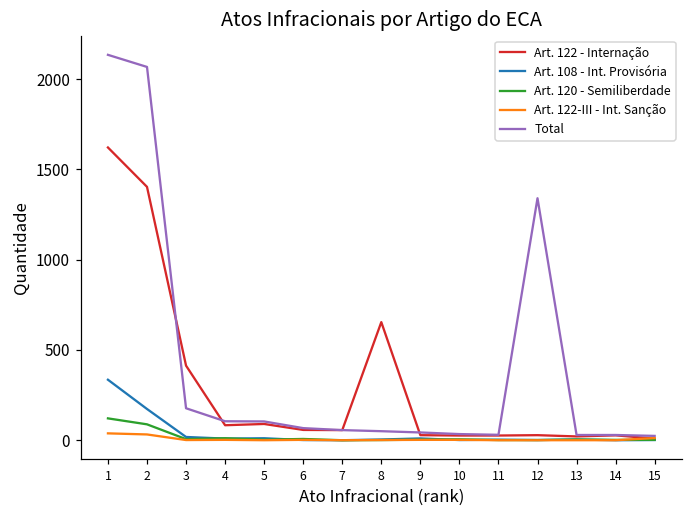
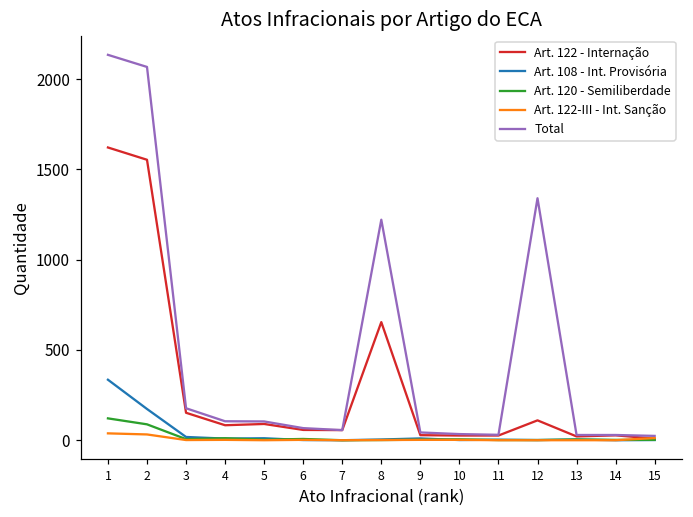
  {
    "Art. 122 - Internação": {
      "1": 1620,
-     "2": 1400,
-     "3": 410,
+     "2": 1550,
+     "3": 150,
      "4": 80,
      "8": 650,
-     "12": 30
+     "12": 110
    },
    "Art. 108 - Int. Provisória": {
      "1": 340,
      "2": 170
    },
    "Art. 120 - Semiliberdade": {
      "1": 120,
      "2": 90
    },
    "Art. 122-III - Int. Sanção": {
      "1": 40,
      "2": 30
    },
    "Total": {
      "1": 2130,
      "2": 2070,
      "3": 180,
      "4": 110,
-     "8": 50,
+     "8": 1220,
      "12": 1340
    }
  }
